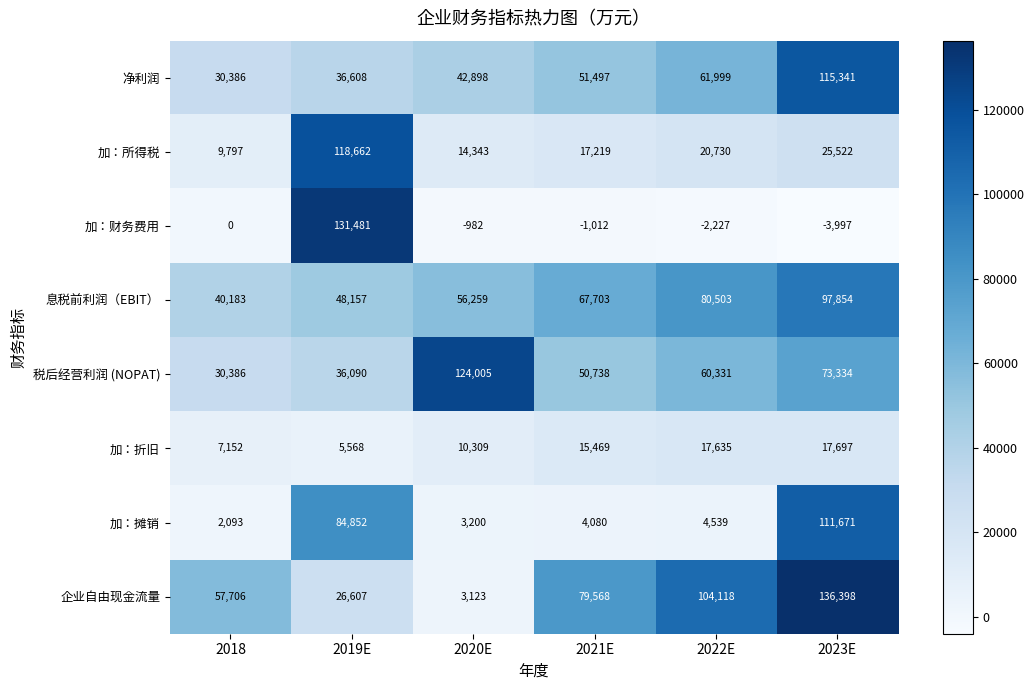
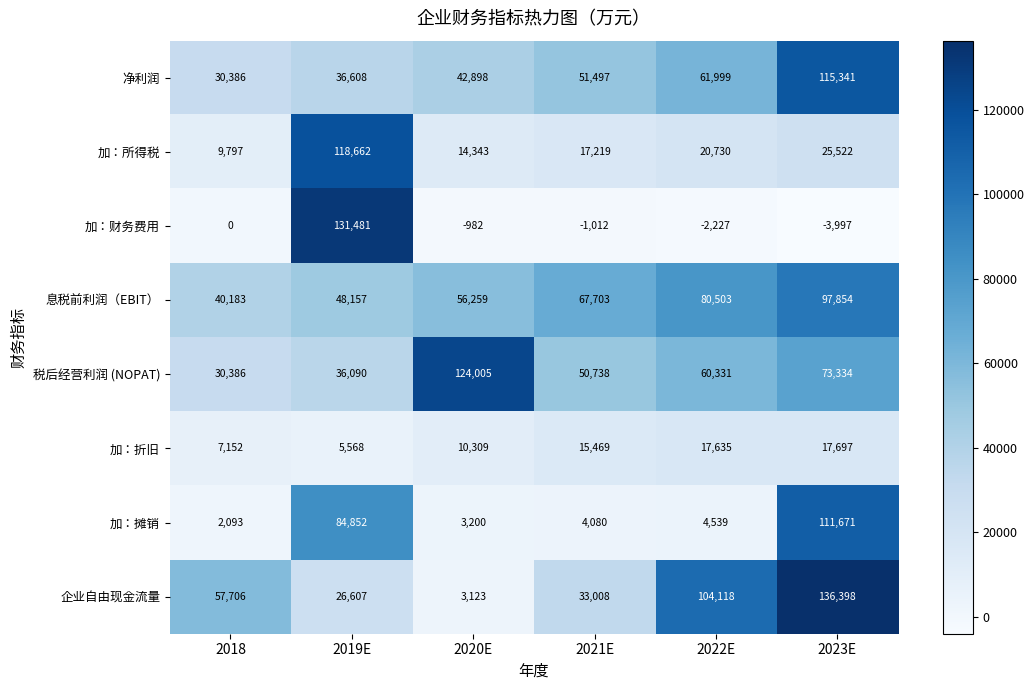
  {
    "净利润": {
      "2018": "30,386",
      "2019E": "36,608",
      "2020E": "42,898",
      "2021E": "51,497",
      "2022E": "61,999",
      "2023E": "115,341"
    },
    "加：所得税": {
      "2018": "9,797",
      "2019E": "118,662",
      "2020E": "14,343",
      "2021E": "17,219",
      "2022E": "20,730",
      "2023E": "25,522"
    },
    "加：财务费用": {
      "2018": "0",
      "2019E": "131,481",
      "2020E": "-982",
      "2021E": "-1,012",
      "2022E": "-2,227",
      "2023E": "-3,997"
    },
    "息税前利润（EBIT）": {
      "2018": "40,183",
      "2019E": "48,157",
      "2020E": "56,259",
      "2021E": "67,703",
      "2022E": "80,503",
      "2023E": "97,854"
    },
    "税后经营利润 (NOPAT)": {
      "2018": "30,386",
      "2019E": "36,090",
      "2020E": "124,005",
      "2021E": "50,738",
      "2022E": "60,331",
      "2023E": "73,334"
    },
    "加：折旧": {
      "2018": "7,152",
      "2019E": "5,568",
      "2020E": "10,309",
      "2021E": "15,469",
      "2022E": "17,635",
      "2023E": "17,697"
    },
    "加：摊销": {
      "2018": "2,093",
      "2019E": "84,852",
      "2020E": "3,200",
      "2021E": "4,080",
      "2022E": "4,539",
      "2023E": "111,671"
    },
    "企业自由现金流量": {
      "2018": "57,706",
      "2019E": "26,607",
      "2020E": "3,123",
-     "2021E": "79,568",
+     "2021E": "33,008",
      "2022E": "104,118",
      "2023E": "136,398"
    }
  }
